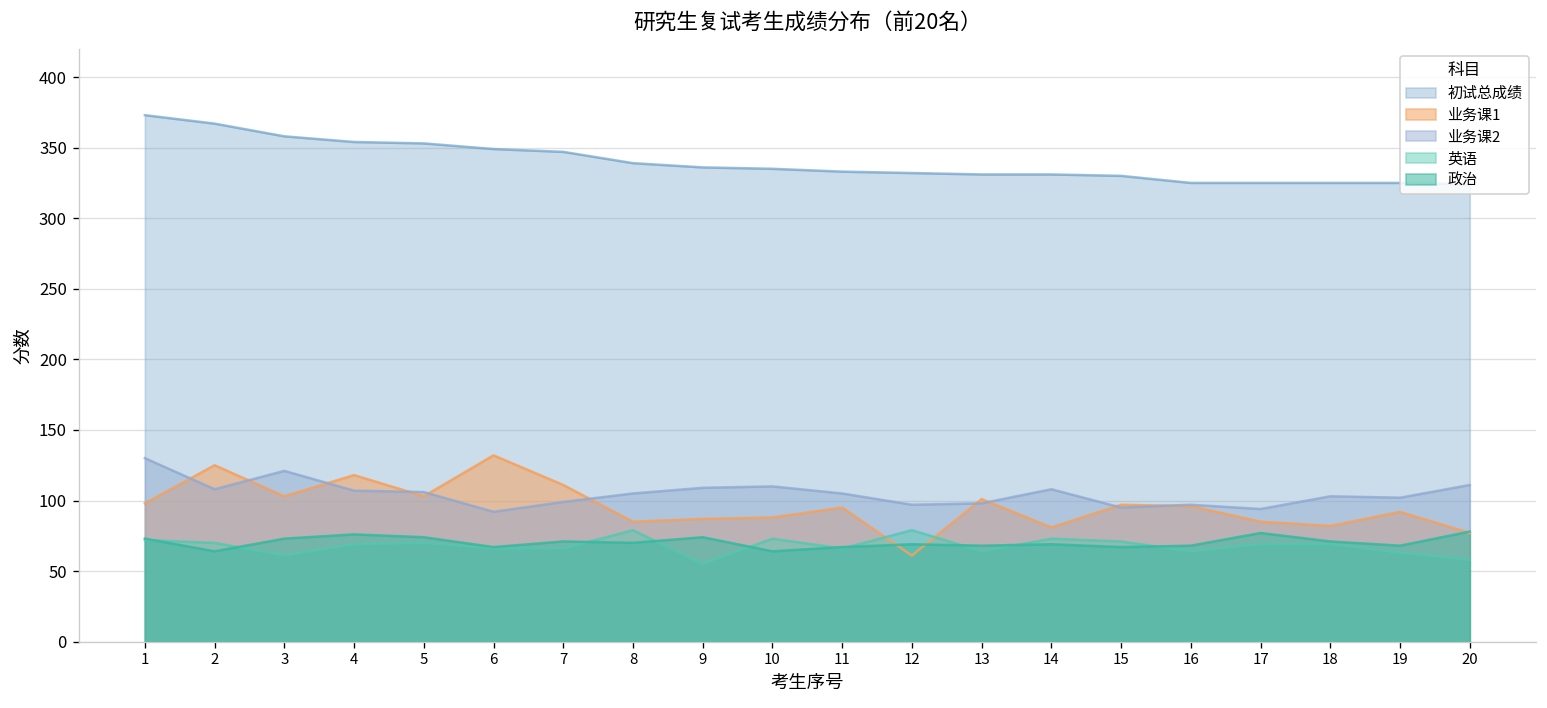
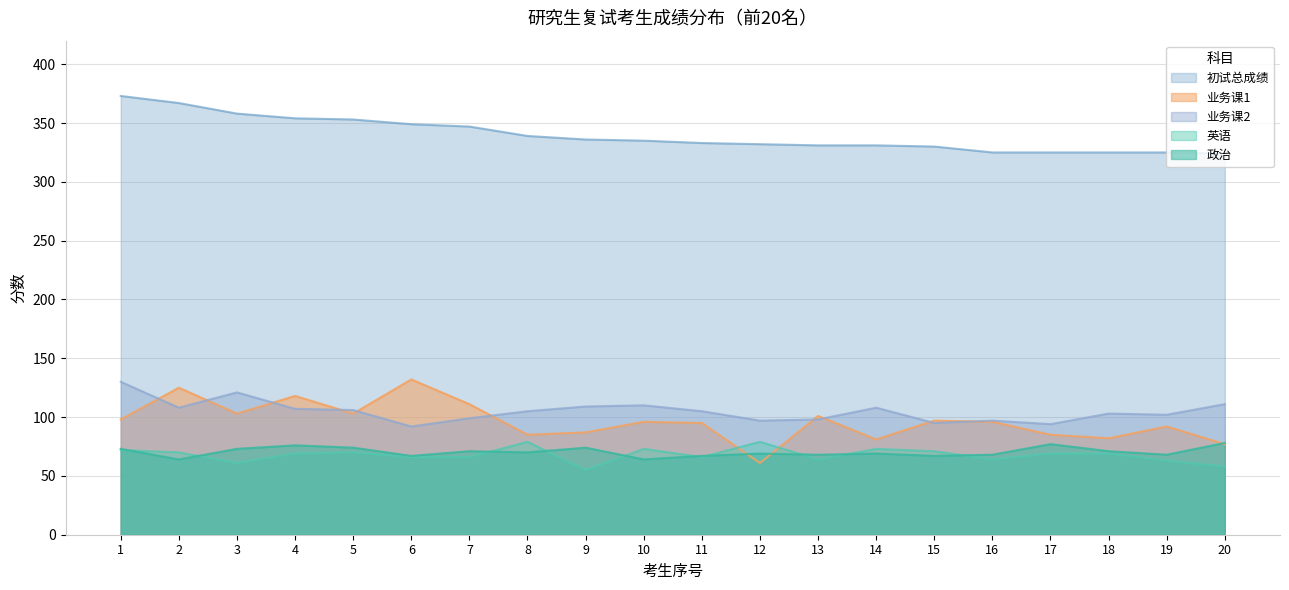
  {
    "业务课1": {
      "1": 98,
      "2": 125,
      "3": 103,
      "4": 118,
      "5": 103,
      "6": 132,
      "7": 111,
      "8": 85,
      "9": 87,
-     "10": 88,
+     "10": 96,
      "11": 95,
      "12": 61,
      "13": 101,
      "14": 81,
      "17": 85,
      "18": 82,
      "19": 92
    }
  }
